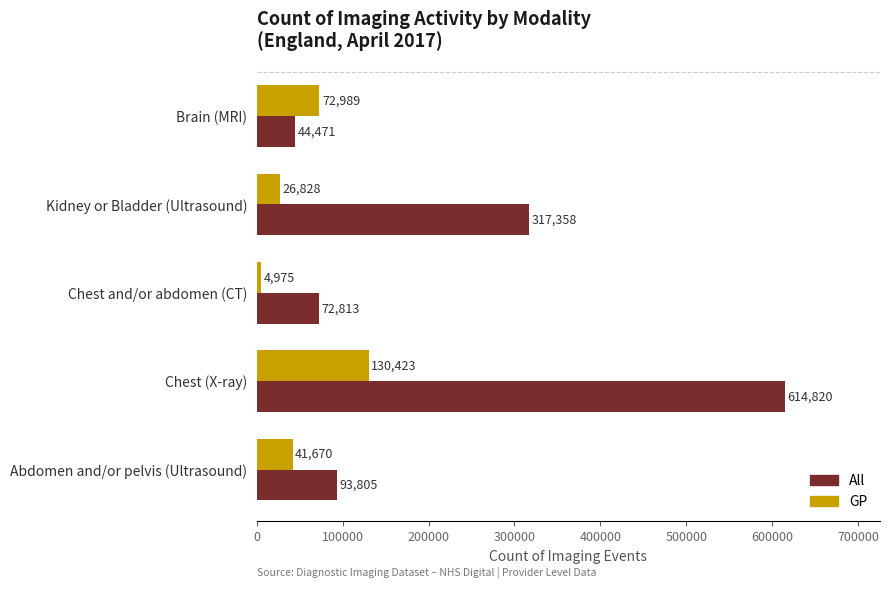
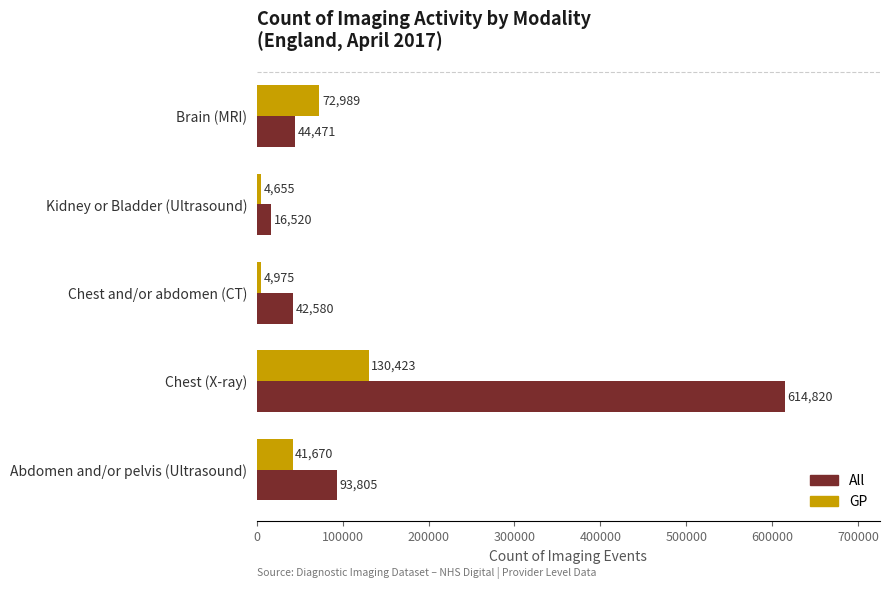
  {
    "All": {
      "Brain (MRI)": "44,471",
-     "Kidney or Bladder (Ultrasound)": "317,358",
-     "Chest and/or abdomen (CT)": "72,813",
+     "Kidney or Bladder (Ultrasound)": "16,520",
+     "Chest and/or abdomen (CT)": "42,580",
      "Chest (X-ray)": "614,820",
      "Abdomen and/or pelvis (Ultrasound)": "93,805"
    },
    "GP": {
      "Brain (MRI)": "72,989",
-     "Kidney or Bladder (Ultrasound)": "26,828",
+     "Kidney or Bladder (Ultrasound)": "4,655",
      "Chest and/or abdomen (CT)": "4,975",
      "Chest (X-ray)": "130,423",
      "Abdomen and/or pelvis (Ultrasound)": "41,670"
    }
  }
